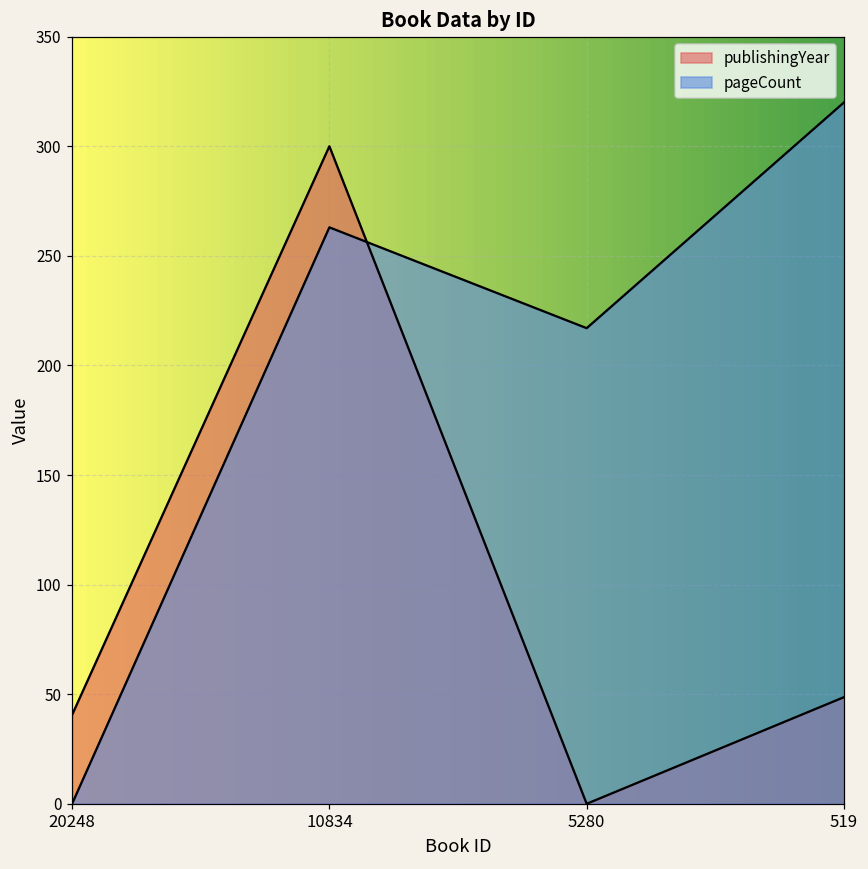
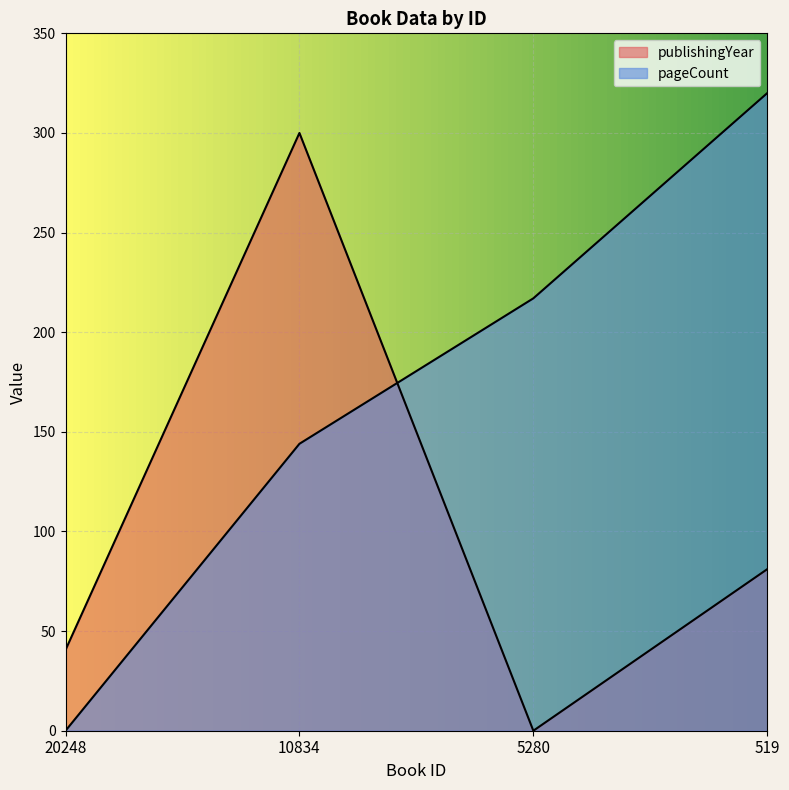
  {
    "publishingYear": {
      "20248": 41,
      "10834": 300,
      "5280": 0,
-     "519": 49
+     "519": 81
    },
    "pageCount": {
      "20248": 0,
-     "10834": 263,
+     "10834": 144,
      "5280": 217,
      "519": 320
    }
  }
